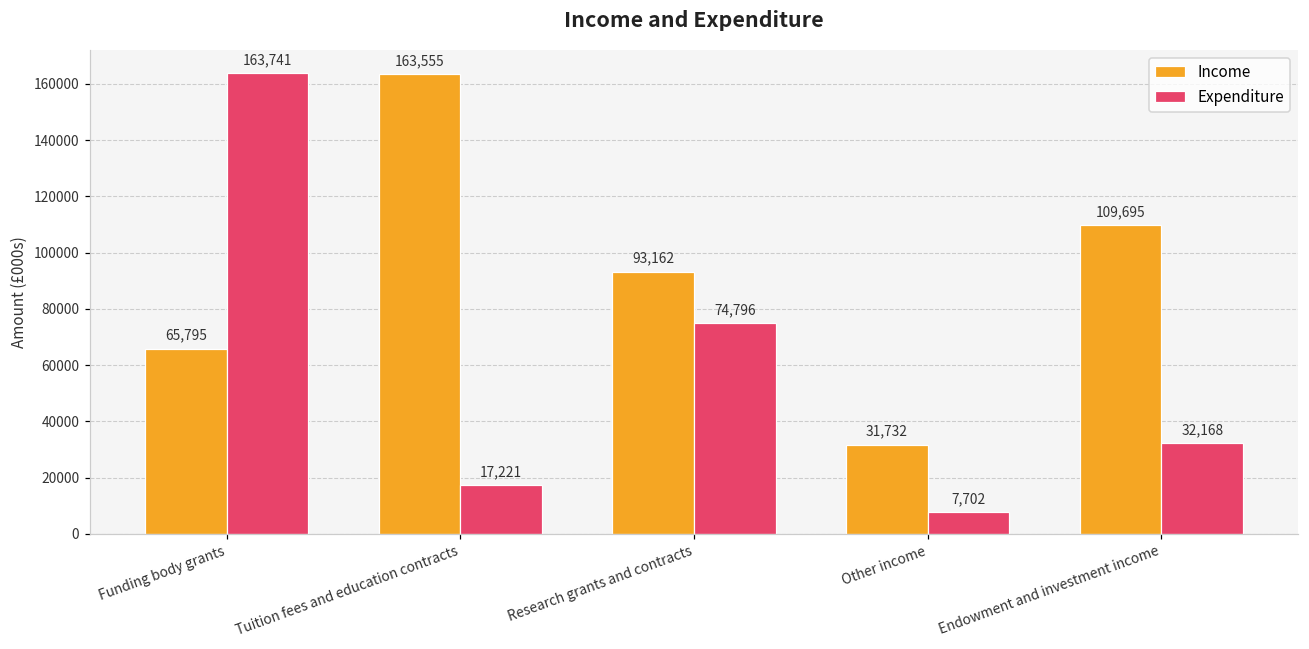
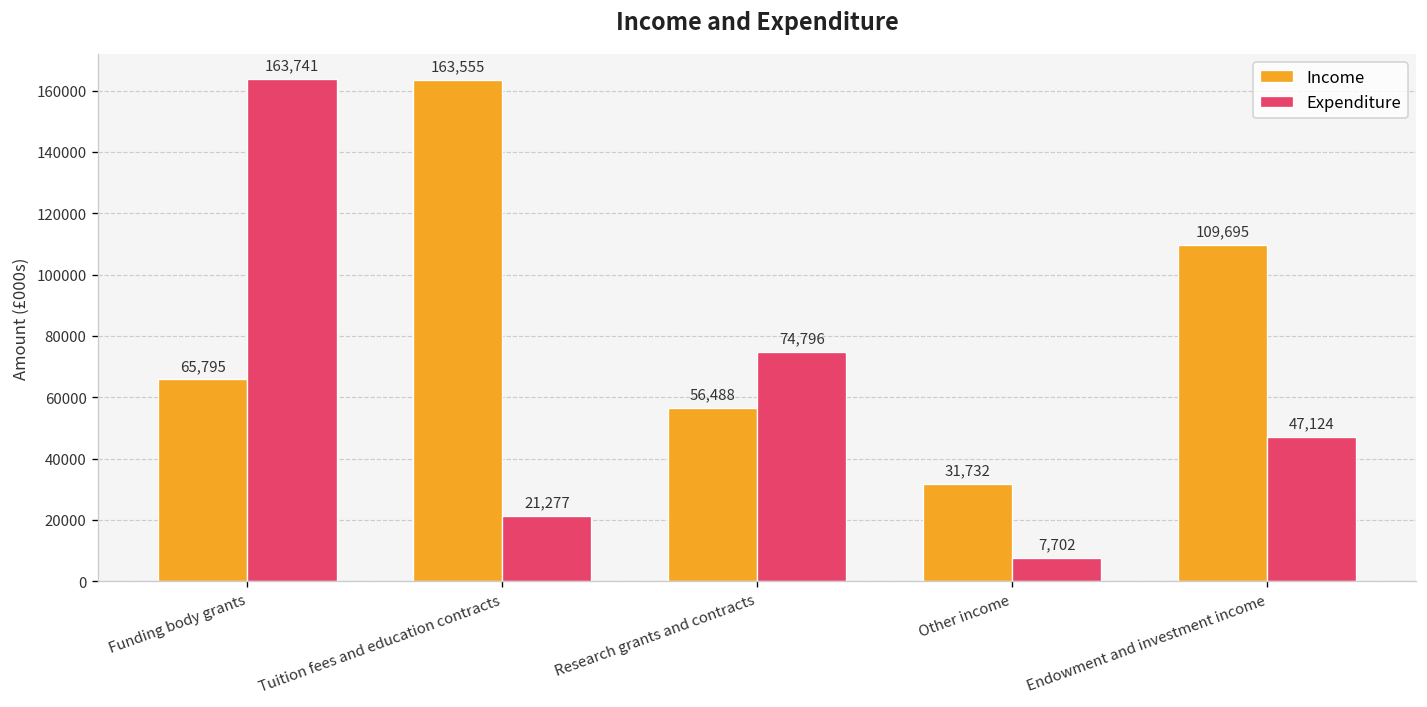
  {
    "Income": {
      "Funding body grants": "65,795",
      "Tuition fees and education contracts": "163,555",
-     "Research grants and contracts": "93,162",
+     "Research grants and contracts": "56,488",
      "Other income": "31,732",
      "Endowment and investment income": "109,695"
    },
    "Expenditure": {
      "Funding body grants": "163,741",
-     "Tuition fees and education contracts": "17,221",
+     "Tuition fees and education contracts": "21,277",
      "Research grants and contracts": "74,796",
      "Other income": "7,702",
-     "Endowment and investment income": "32,168"
+     "Endowment and investment income": "47,124"
    }
  }
